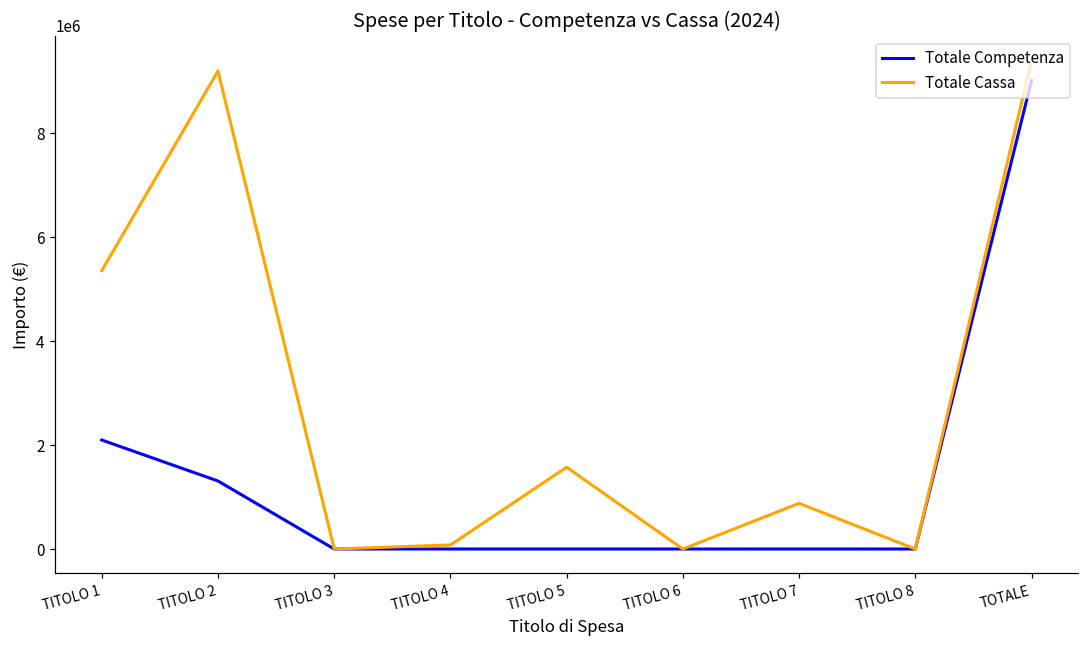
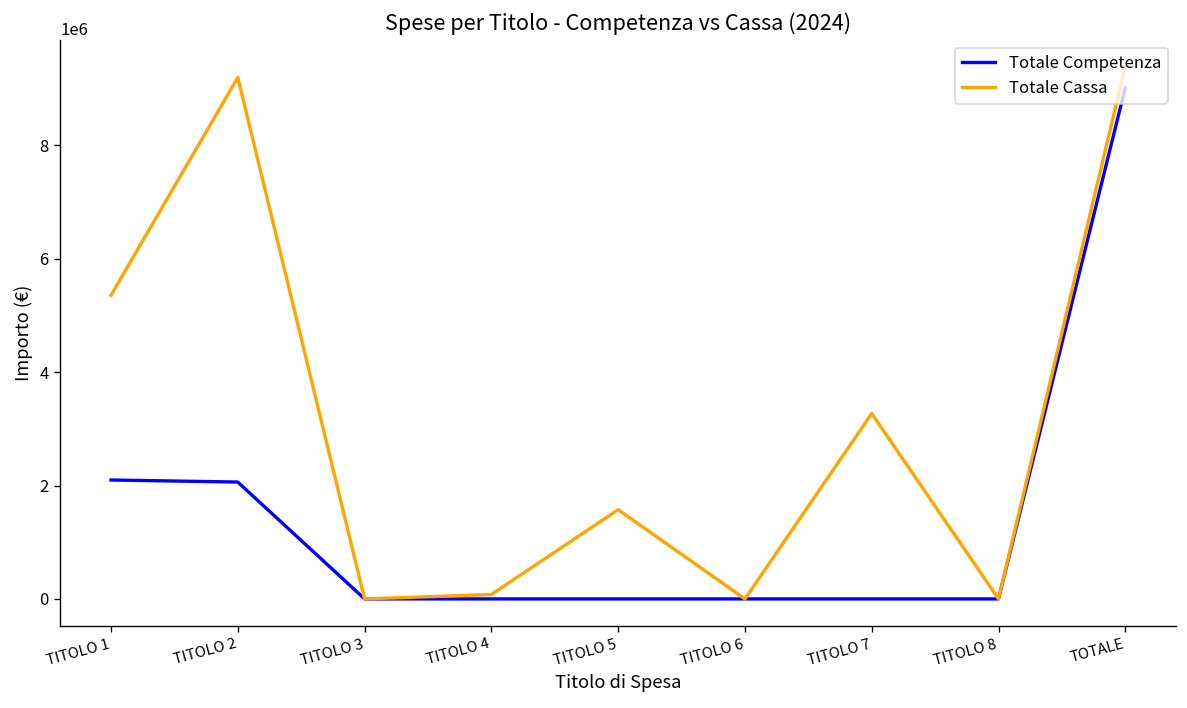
  {
    "Totale Competenza": {
      "TITOLO 1": 2100000,
-     "TITOLO 2": 1300000,
+     "TITOLO 2": 2100000,
      "TITOLO 4": 0,
      "TITOLO 5": 0,
      "TITOLO 7": 0
    },
    "Totale Cassa": {
      "TITOLO 1": 5400000,
      "TITOLO 2": 9200000,
      "TITOLO 4": 100000,
      "TITOLO 5": 1600000,
-     "TITOLO 7": 900000
+     "TITOLO 7": 3300000
    }
  }
